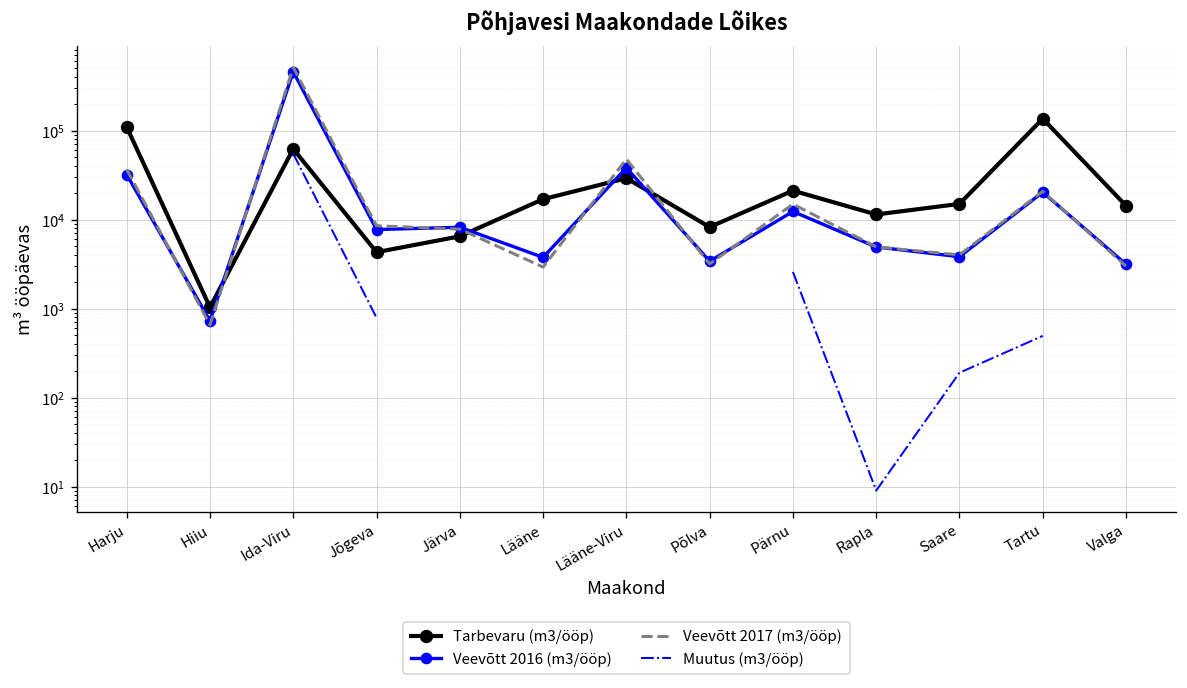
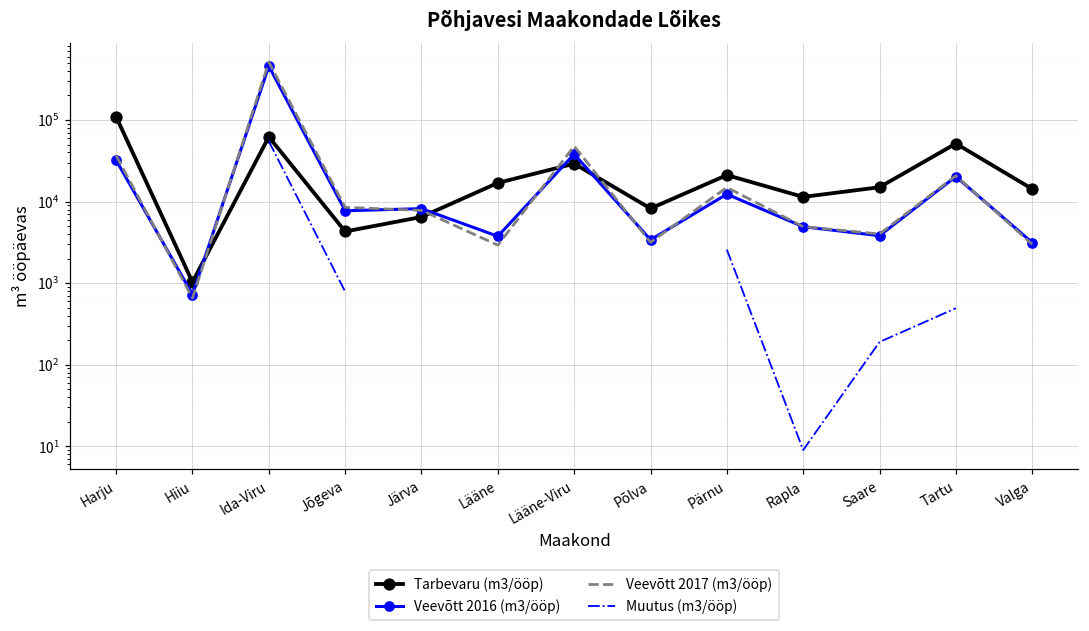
  {
    "Tarbevaru (m3/ööp)": {
      "Harju": 110000,
      "Hiiu": 1000,
      "Ida-Viru": 60000,
      "Jõgeva": 4000,
      "Järva": 6000,
      "Lääne": 17000,
      "Lääne-Viru": 29000,
      "Põlva": 8000,
      "Pärnu": 21000,
      "Rapla": 11000,
      "Saare": 15000,
-     "Tartu": 140000,
+     "Tartu": 50000,
      "Valga": 14000
    },
    "Veevõtt 2017 (m3/ööp)": {
      "Harju": 40000,
      "Hiiu": 700,
      "Ida-Viru": 500000,
      "Jõgeva": 9000,
      "Lääne": 2900,
      "Lääne-Viru": 50000,
      "Pärnu": 15000
    }
  }
